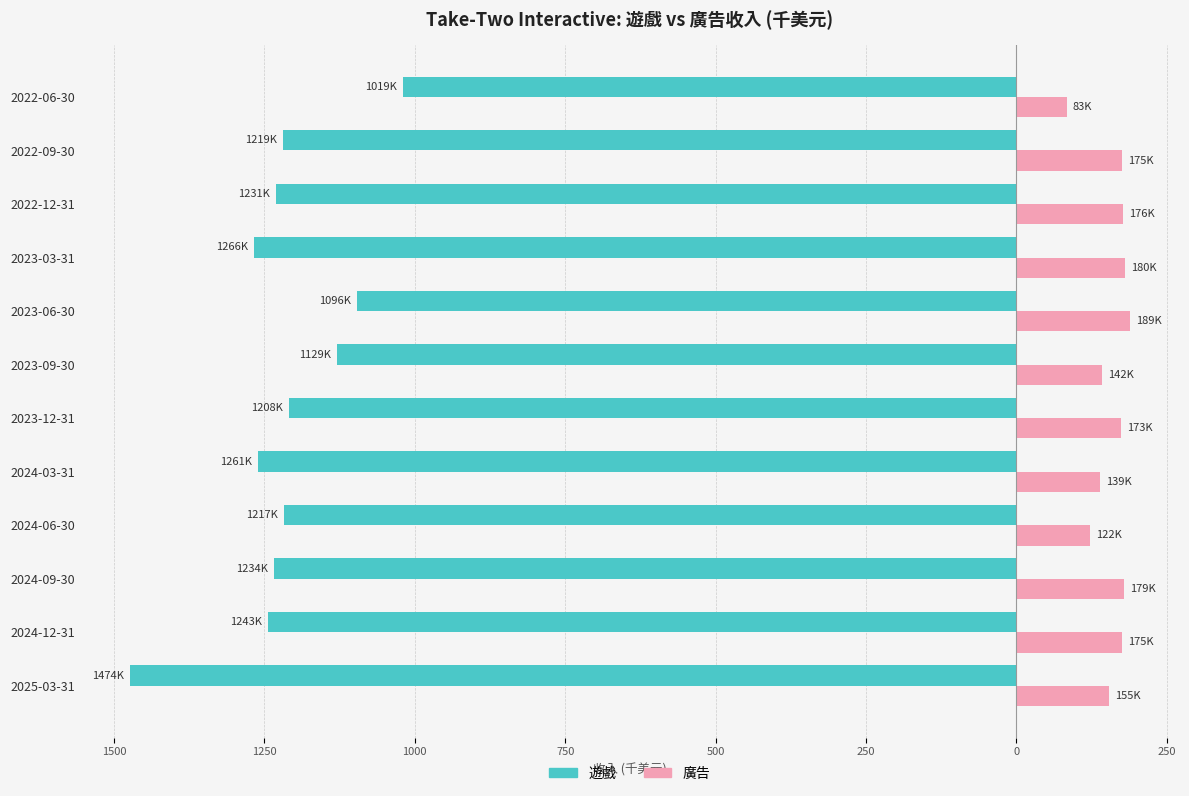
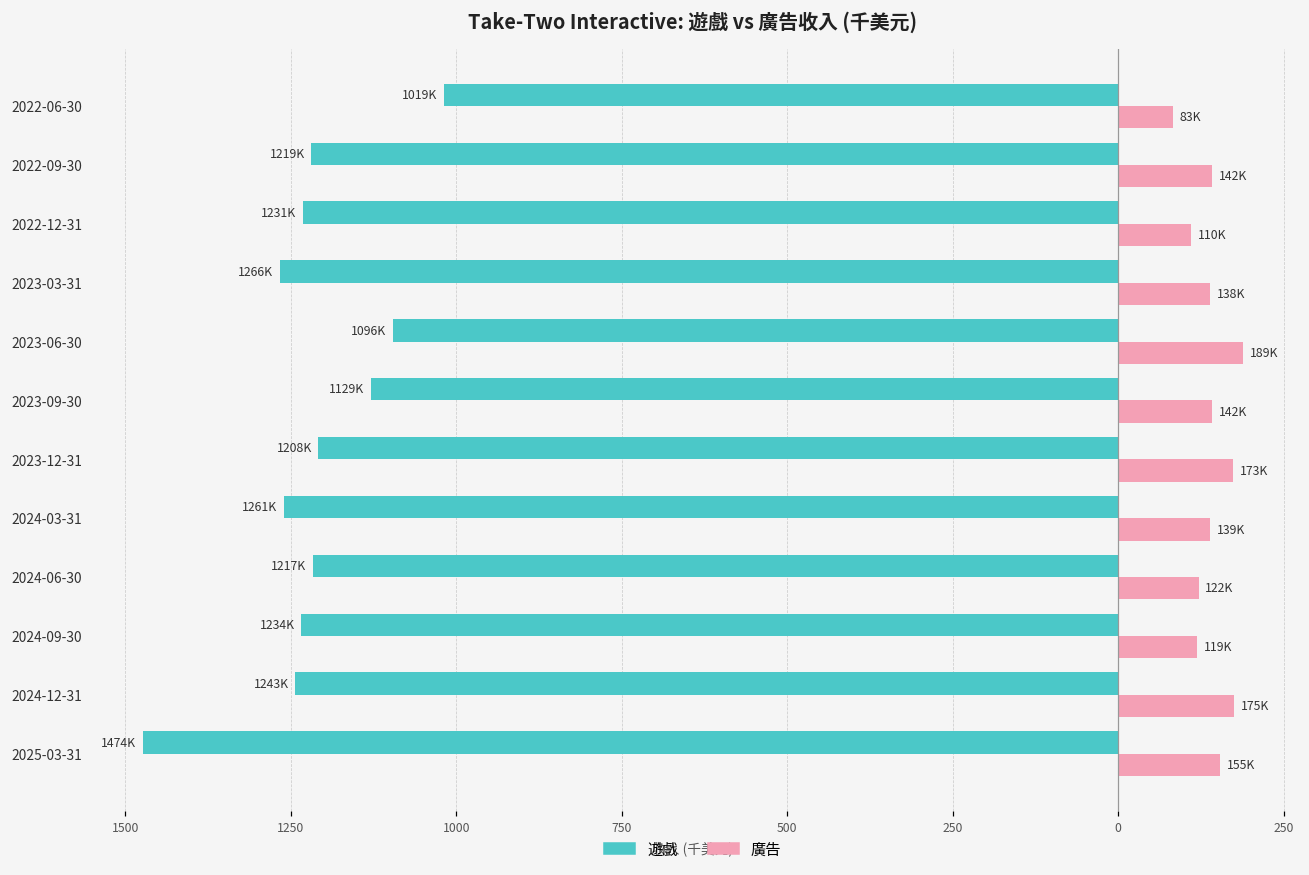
  {
    "廣告": {
      "2022-06-30": "83K",
-     "2022-09-30": "175K",
-     "2022-12-31": "176K",
-     "2023-03-31": "180K",
+     "2022-09-30": "142K",
+     "2022-12-31": "110K",
+     "2023-03-31": "138K",
      "2023-06-30": "189K",
      "2023-09-30": "142K",
      "2023-12-31": "173K",
      "2024-03-31": "139K",
      "2024-06-30": "122K",
-     "2024-09-30": "179K",
+     "2024-09-30": "119K",
      "2024-12-31": "175K",
      "2025-03-31": "155K"
    }
  }
